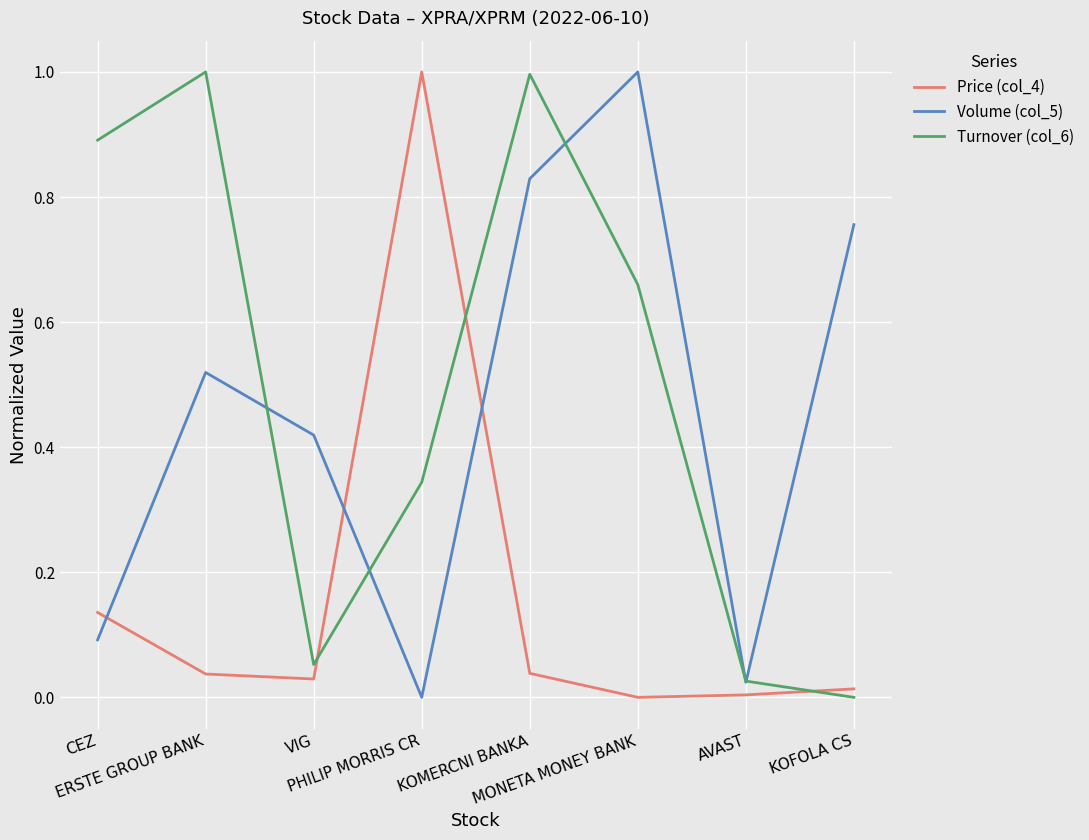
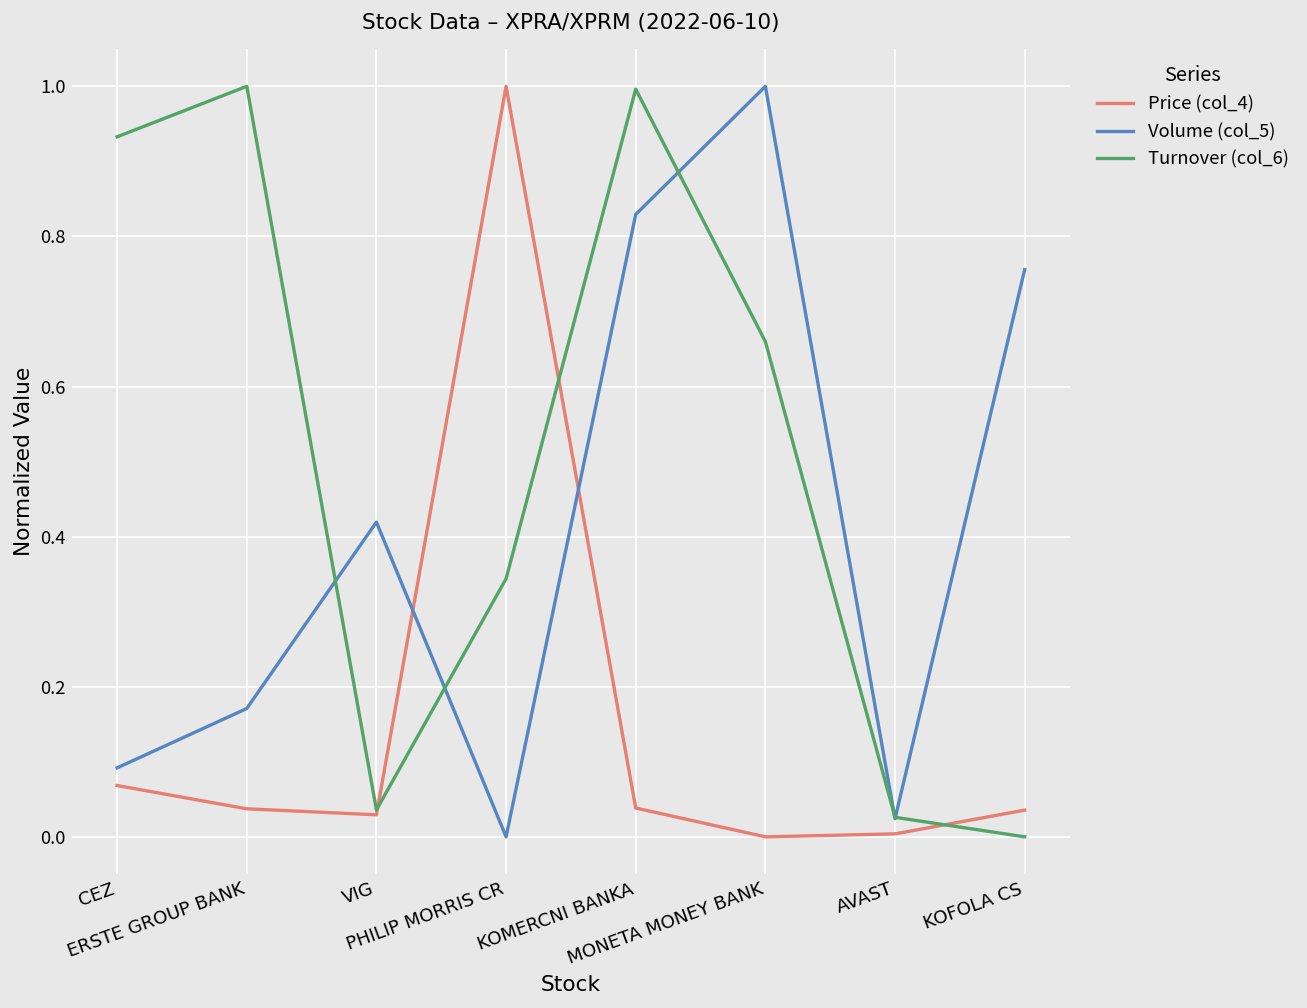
  {
    "Price (col_4)": {
-     "CEZ": 0.14,
+     "CEZ": 0.07,
      "ERSTE GROUP BANK": 0.04,
      "VIG": 0.03,
      "PHILIP MORRIS CR": 1.00,
      "KOMERCNI BANKA": 0.04,
      "MONETA MONEY BANK": 0.00,
      "AVAST": 0.00,
-     "KOFOLA CS": 0.01
+     "KOFOLA CS": 0.04
    },
    "Volume (col_5)": {
      "CEZ": 0.09,
-     "ERSTE GROUP BANK": 0.52,
+     "ERSTE GROUP BANK": 0.17,
      "VIG": 0.42,
      "PHILIP MORRIS CR": 0.00,
      "KOMERCNI BANKA": 0.83,
      "MONETA MONEY BANK": 1.00,
      "KOFOLA CS": 0.76
    },
    "Turnover (col_6)": {
-     "CEZ": 0.89,
+     "CEZ": 0.93,
      "ERSTE GROUP BANK": 1.00,
-     "VIG": 0.05,
+     "VIG": 0.04,
      "PHILIP MORRIS CR": 0.34,
      "KOMERCNI BANKA": 1.00,
      "MONETA MONEY BANK": 0.66,
      "KOFOLA CS": 0.00
    }
  }
